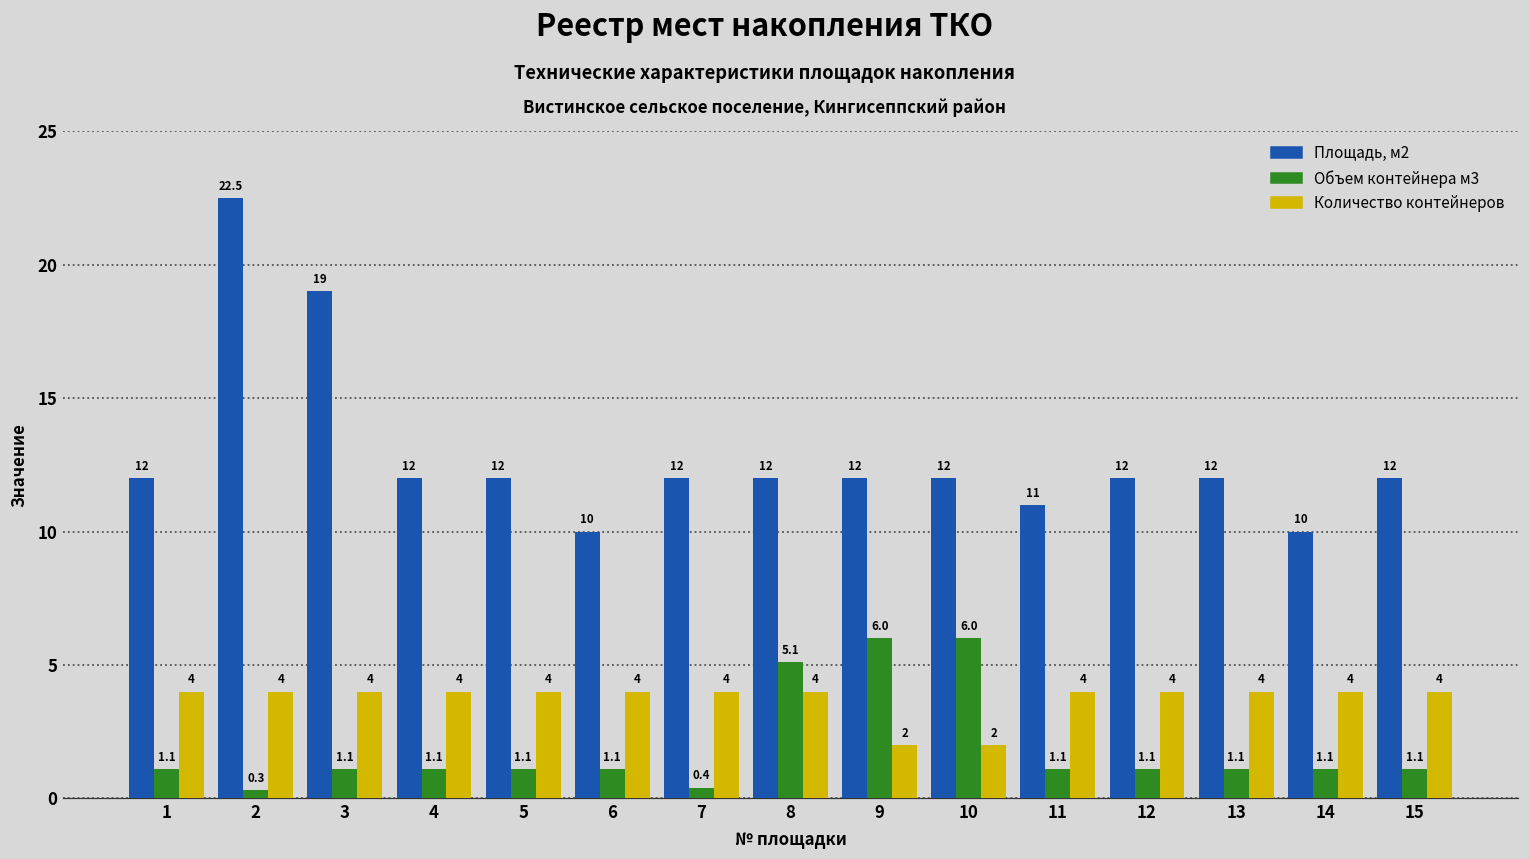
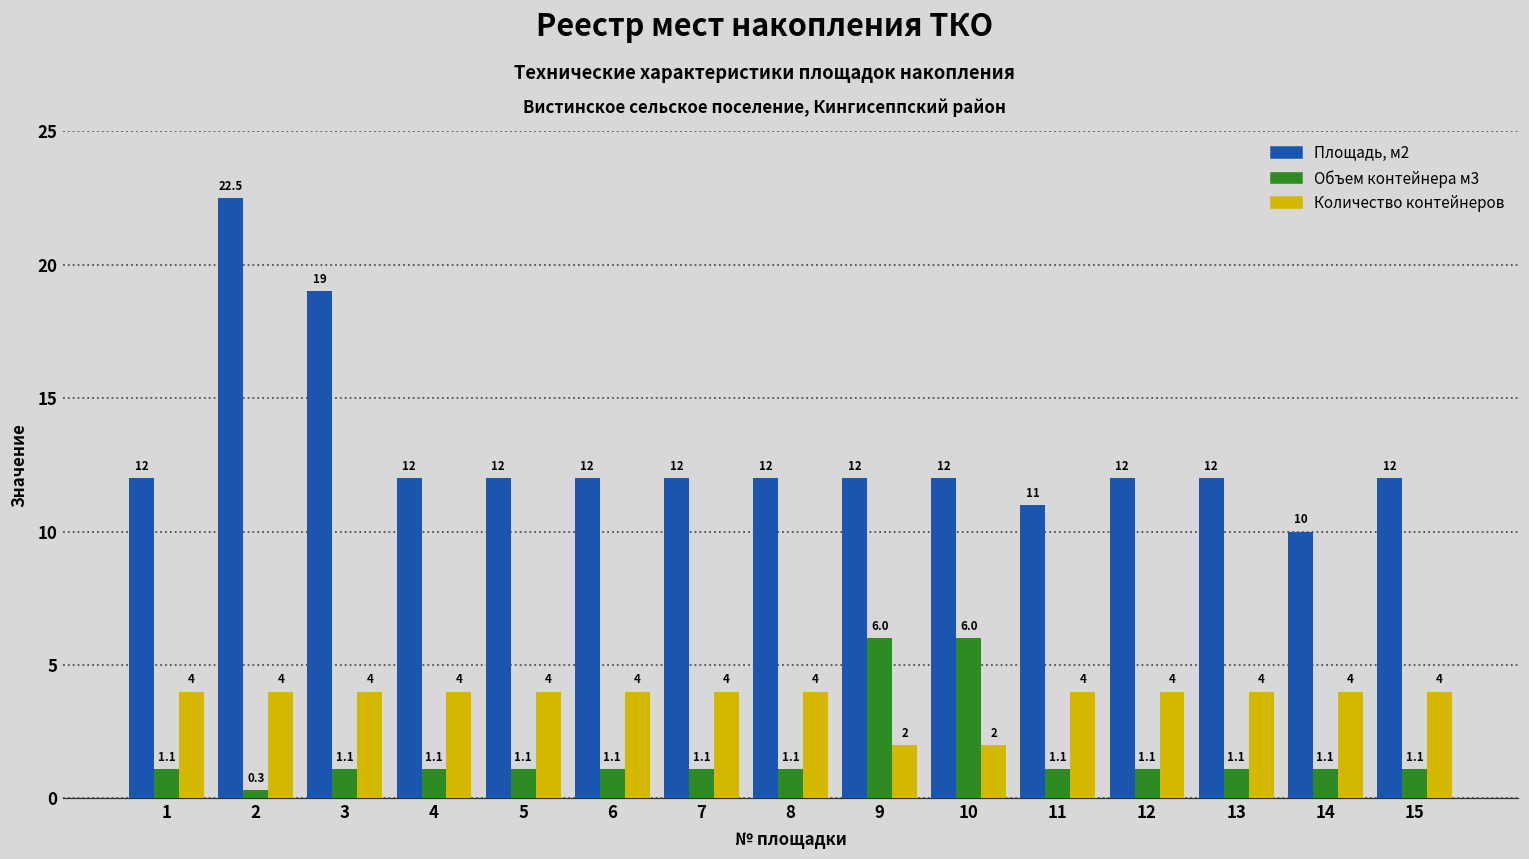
  {
    "Площадь, м2": {
      "1": 12,
      "2": 22.5,
      "3": 19,
      "4": 12,
      "5": 12,
-     "6": 10,
+     "6": 12,
      "7": 12,
      "8": 12,
      "9": 12,
      "10": 12,
      "11": 11,
      "12": 12,
      "13": 12,
      "14": 10,
      "15": 12
    },
    "Объем контейнера м3": {
      "1": 1.1,
      "2": 0.3,
      "3": 1.1,
      "4": 1.1,
      "5": 1.1,
      "6": 1.1,
-     "7": 0.4,
-     "8": 5.1,
+     "7": 1.1,
+     "8": 1.1,
      "9": 6.0,
      "10": 6.0,
      "11": 1.1,
      "12": 1.1,
      "13": 1.1,
      "14": 1.1,
      "15": 1.1
    },
    "Количество контейнеров": {
      "1": 4,
      "2": 4,
      "3": 4,
      "4": 4,
      "5": 4,
      "6": 4,
      "7": 4,
      "8": 4,
      "9": 2,
      "10": 2,
      "11": 4,
      "12": 4,
      "13": 4,
      "14": 4,
      "15": 4
    }
  }
